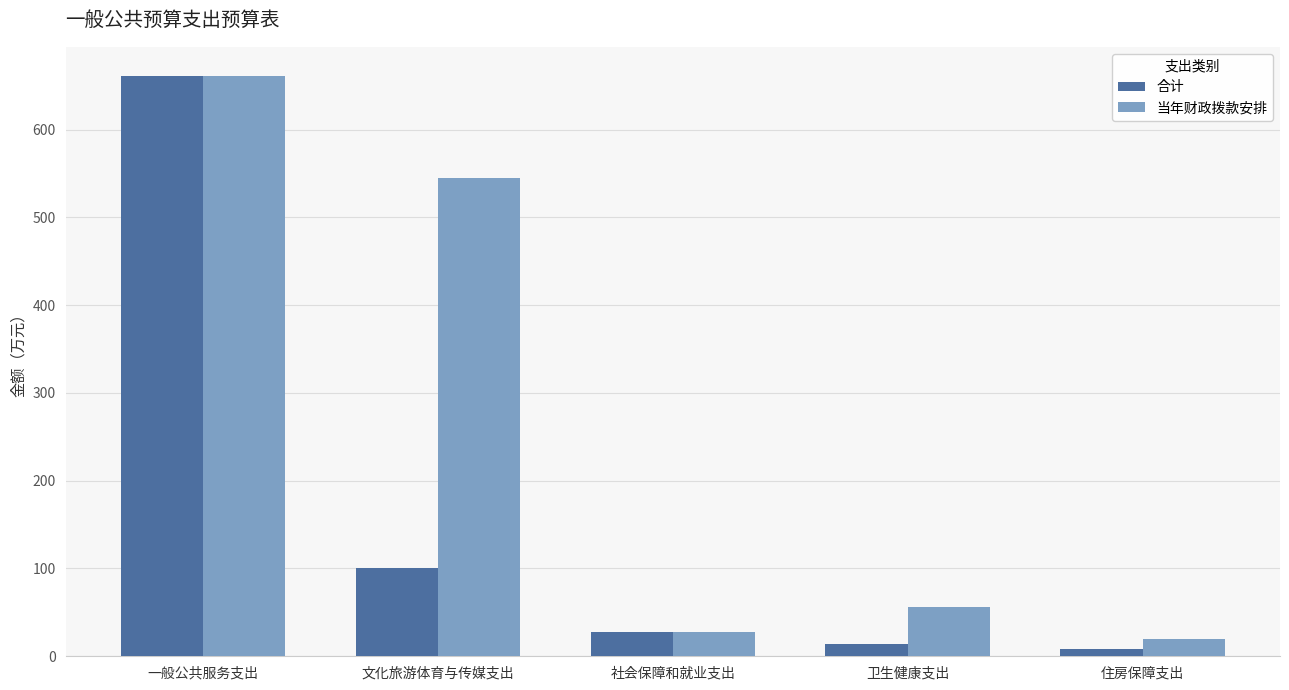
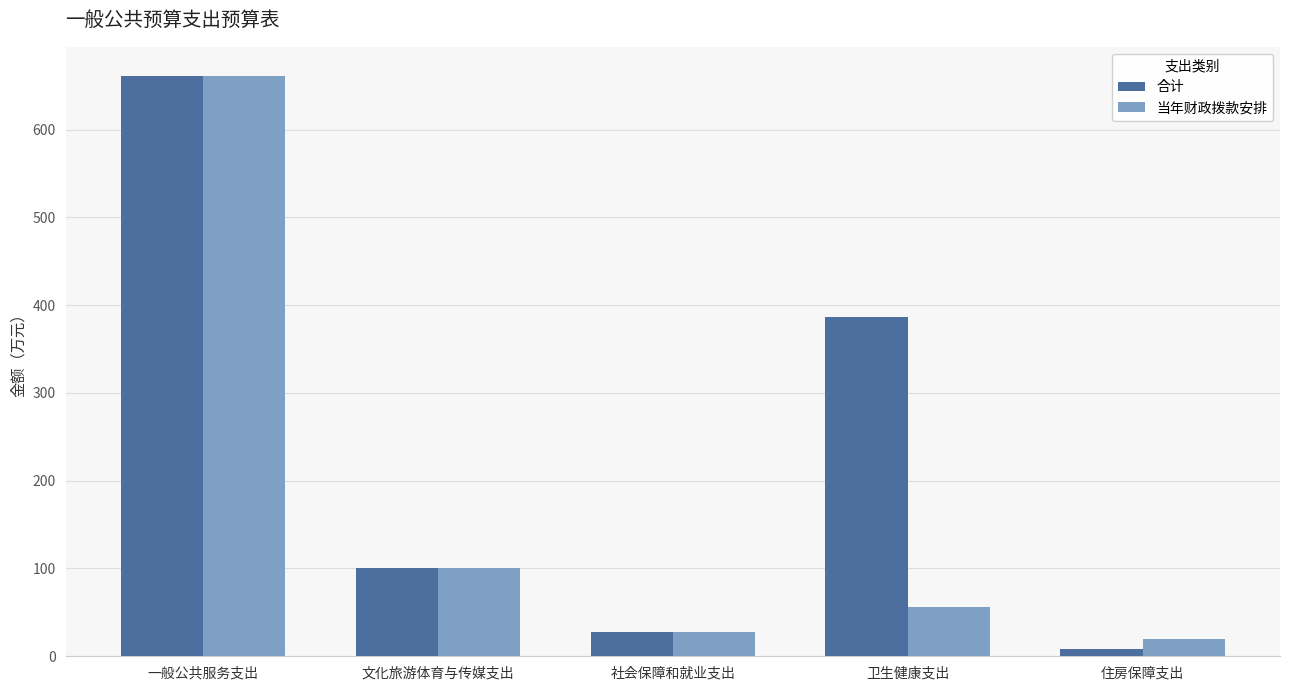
  {
    "合计": {
      "一般公共服务支出": 660,
      "文化旅游体育与传媒支出": 100,
      "社会保障和就业支出": 30,
-     "卫生健康支出": 10,
+     "卫生健康支出": 390,
      "住房保障支出": 10
    },
    "当年财政拨款安排": {
      "一般公共服务支出": 660,
-     "文化旅游体育与传媒支出": 550,
+     "文化旅游体育与传媒支出": 100,
      "社会保障和就业支出": 30,
      "卫生健康支出": 60,
      "住房保障支出": 20
    }
  }
